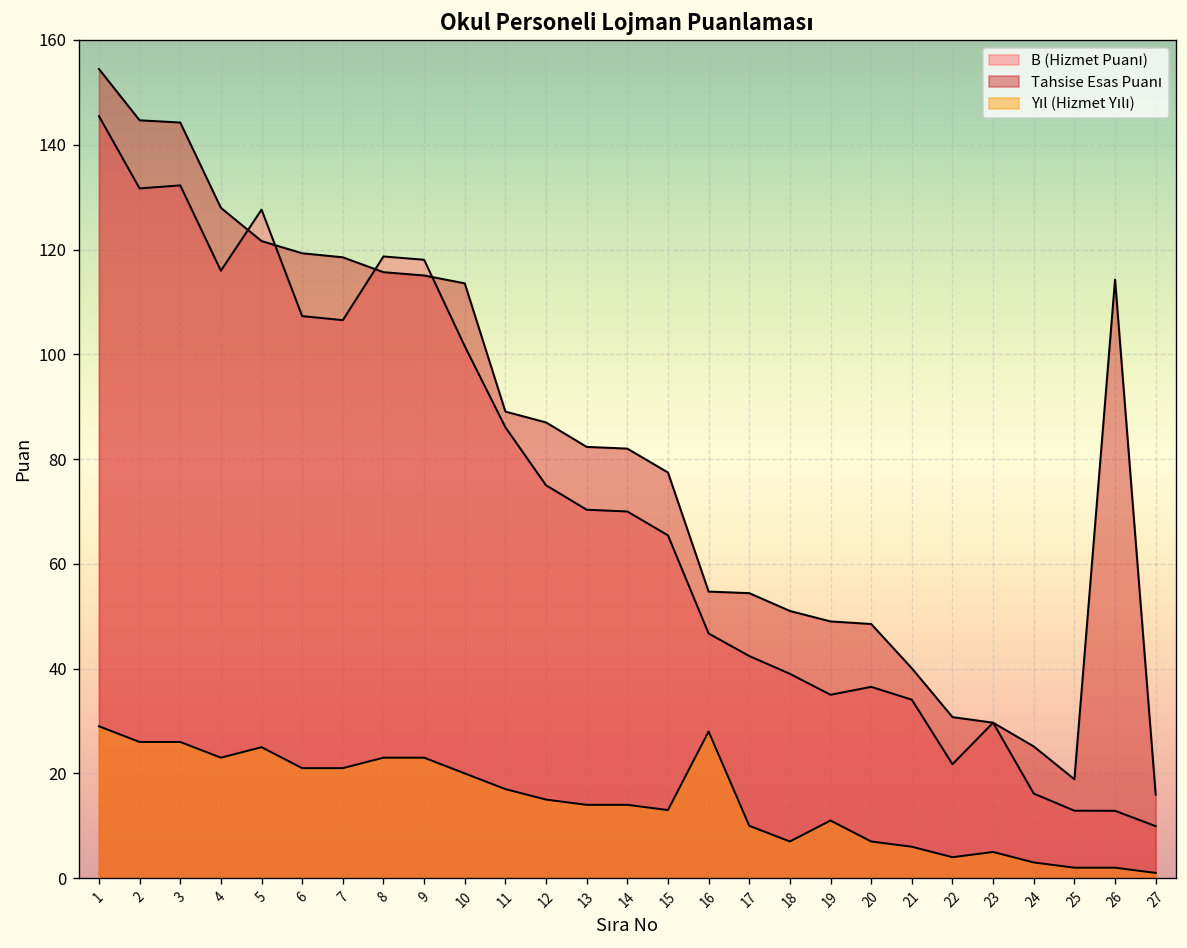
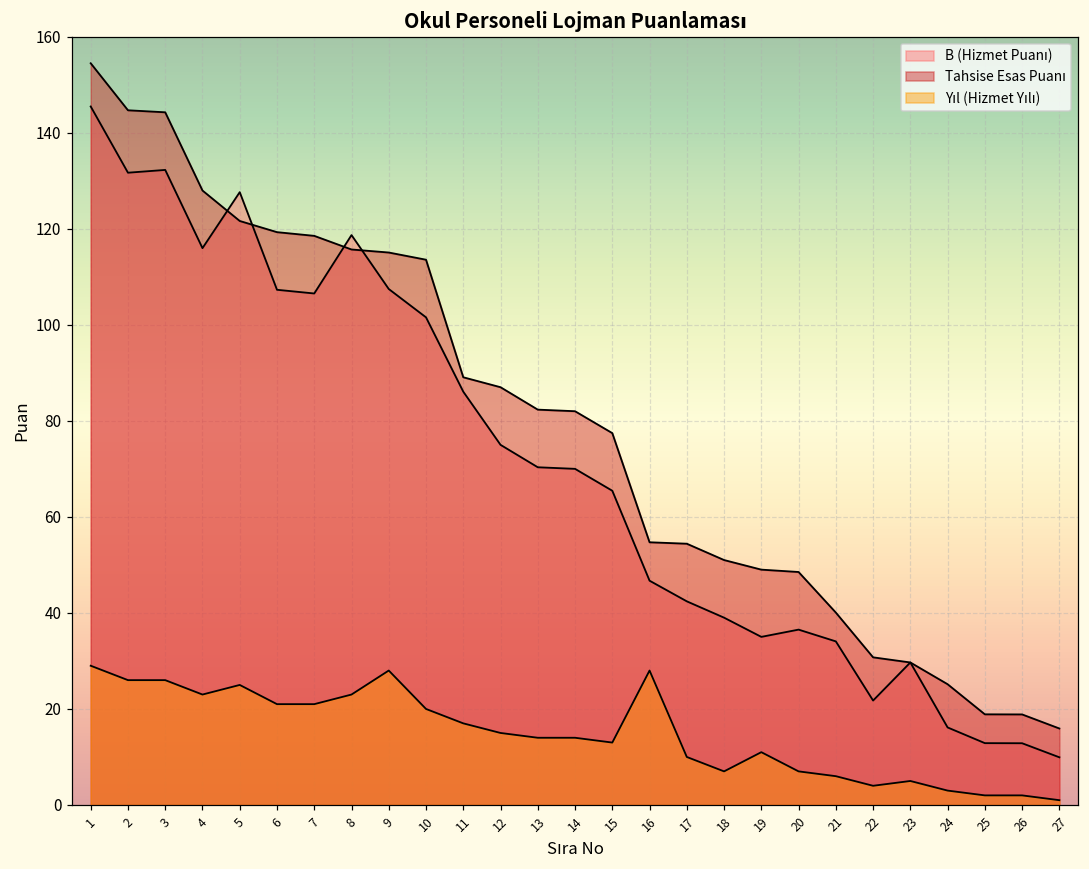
  {
    "B (Hizmet Puanı)": {
      "1": 145,
      "2": 132,
      "3": 132,
      "4": 116,
      "5": 128,
      "6": 107,
      "7": 107,
      "8": 119,
-     "9": 118,
+     "9": 107,
      "10": 102,
      "11": 86,
      "12": 75,
      "13": 70,
      "14": 70,
      "15": 65,
      "16": 47,
      "17": 42,
      "18": 39,
      "19": 35,
      "20": 37,
      "21": 34,
      "22": 22,
      "24": 16,
      "25": 13,
      "26": 13,
      "27": 10
    },
    "Tahsise Esas Puanı": {
      "1": 154,
      "2": 145,
      "3": 144,
      "4": 128,
      "5": 122,
      "6": 119,
      "7": 119,
      "8": 116,
      "9": 115,
      "10": 114,
      "11": 89,
      "12": 87,
      "13": 82,
      "14": 82,
      "15": 77,
      "16": 55,
      "17": 54,
      "18": 51,
      "19": 49,
      "20": 49,
      "21": 40,
      "22": 31,
      "24": 25,
      "25": 19,
-     "26": 114,
+     "26": 19,
      "27": 16
    },
    "Yıl (Hizmet Yılı)": {
      "1": 29,
      "2": 26,
      "3": 26,
      "4": 23,
      "5": 25,
      "6": 21,
      "7": 21,
      "8": 23,
-     "9": 23,
+     "9": 28,
      "10": 20,
      "11": 17,
      "12": 15,
      "13": 14,
      "14": 14,
      "15": 13,
      "16": 28,
      "17": 10,
      "18": 7,
      "19": 11,
      "20": 7,
      "21": 6,
      "22": 4,
      "23": 5,
      "24": 3,
      "25": 2,
      "26": 2,
      "27": 1
    }
  }
